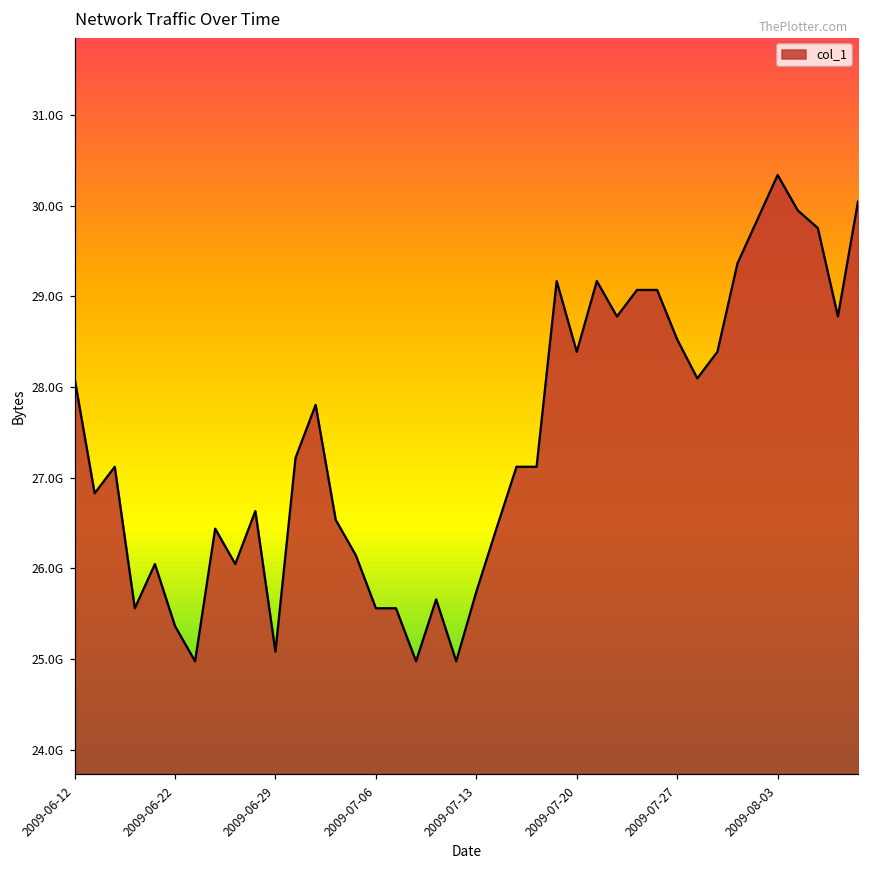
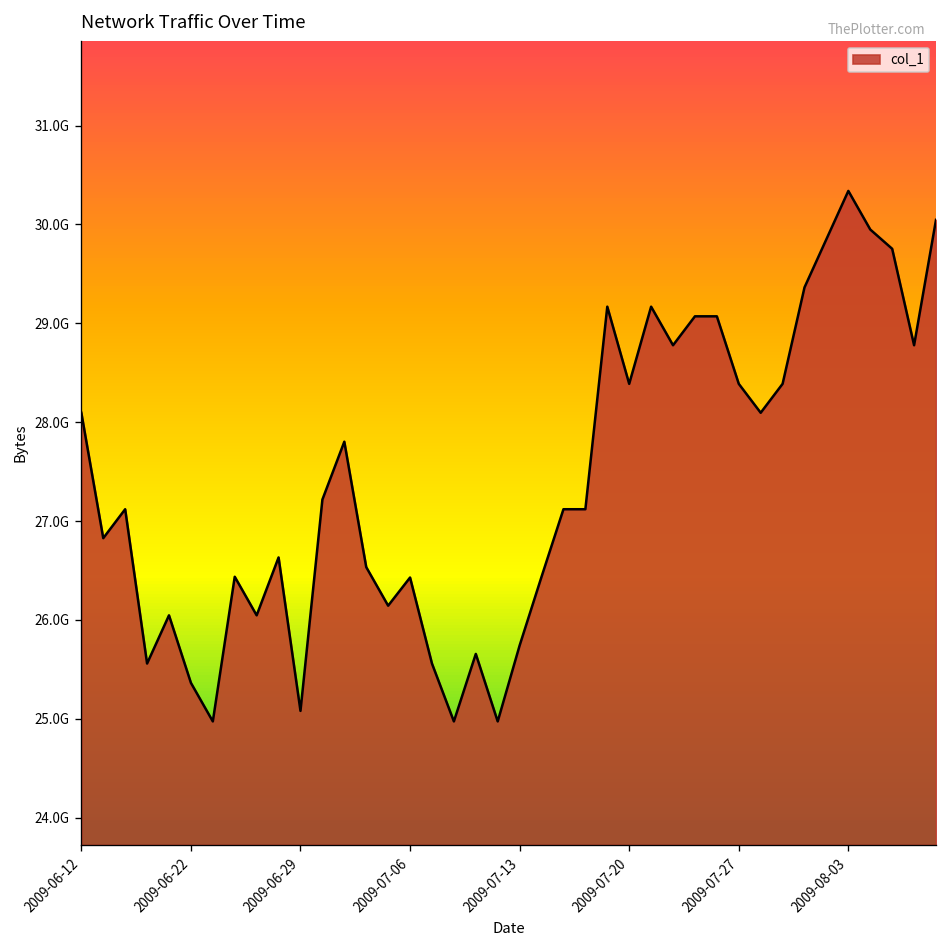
  {
    "2009-06-12": 28100000000,
    "2009-06-22": 25400000000,
    "2009-06-29": 25100000000,
-   "2009-07-06": 25600000000,
+   "2009-07-06": 26400000000,
    "2009-07-13": 25700000000,
    "2009-07-20": 28400000000,
-   "2009-07-27": 28500000000,
+   "2009-07-27": 28400000000,
    "2009-08-03": 30300000000
  }
